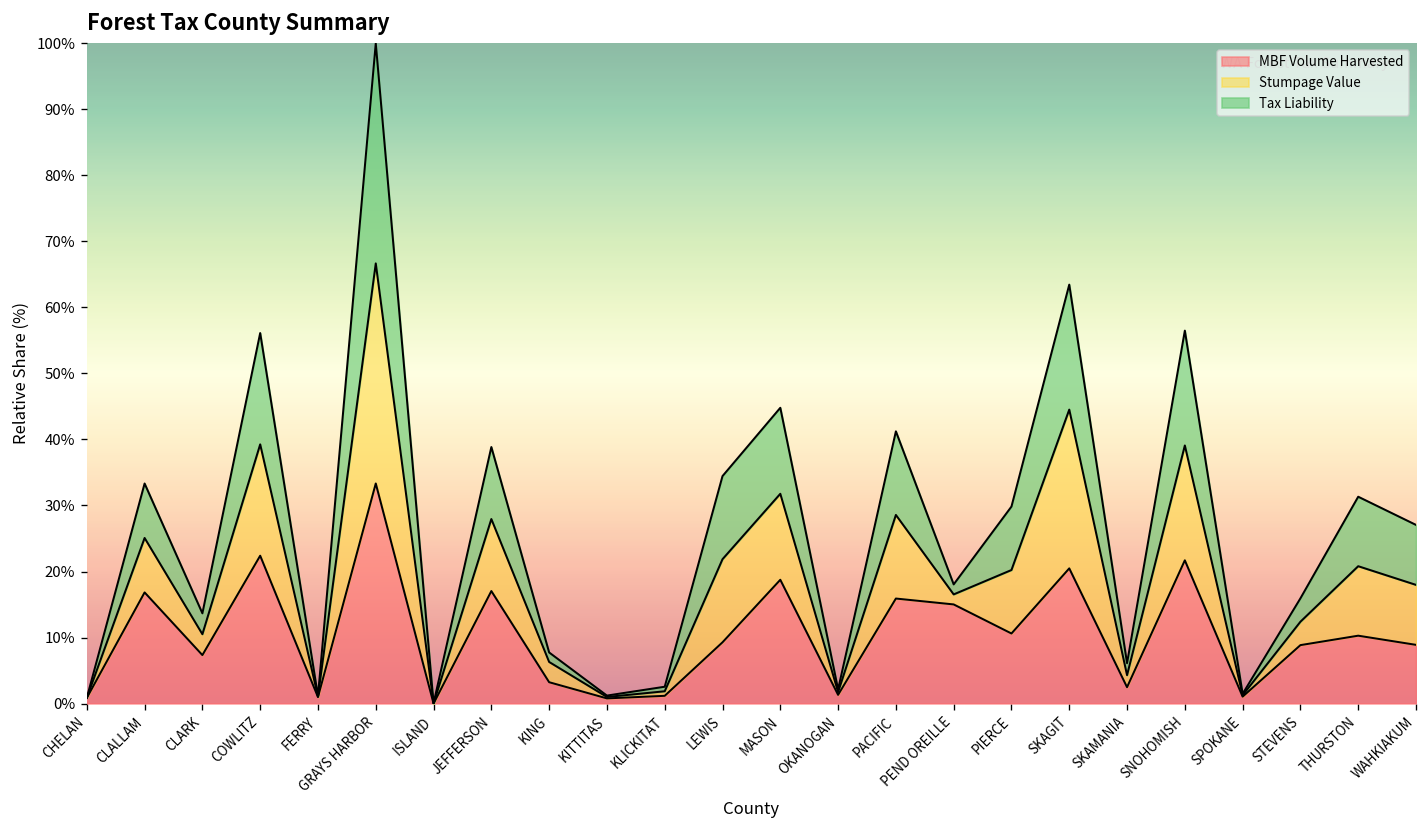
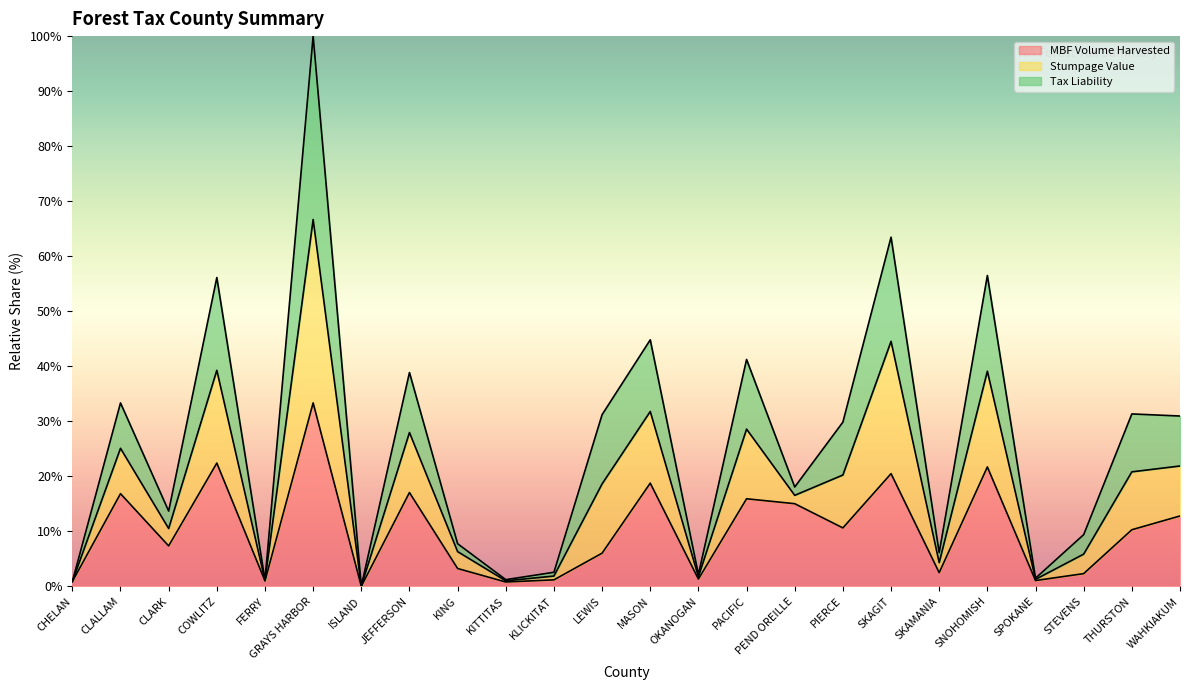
  {
    "MBF Volume Harvested": {
      "CLALLAM": "17%",
      "CLARK": "7%",
      "COWLITZ": "22%",
      "GRAYS HARBOR": "33%",
      "JEFFERSON": "17%",
      "KING": "3%",
      "KLICKITAT": "1%",
-     "LEWIS": "9%",
+     "LEWIS": "6%",
      "MASON": "19%",
      "PACIFIC": "16%",
      "PEND OREILLE": "15%",
      "PIERCE": "11%",
      "SKAGIT": "20%",
      "SKAMANIA": "2%",
      "SNOHOMISH": "22%",
-     "STEVENS": "9%",
+     "STEVENS": "2%",
      "THURSTON": "10%",
-     "WAHKIAKUM": "9%"
+     "WAHKIAKUM": "13%"
    },
    "Stumpage Value": {
      "CLALLAM": "8%",
      "CLARK": "3%",
      "COWLITZ": "17%",
      "GRAYS HARBOR": "33%",
      "JEFFERSON": "11%",
      "KING": "3%",
      "KLICKITAT": "1%",
      "LEWIS": "13%",
      "MASON": "13%",
      "PACIFIC": "13%",
      "PEND OREILLE": "2%",
      "PIERCE": "10%",
      "SKAGIT": "24%",
      "SKAMANIA": "2%",
      "SNOHOMISH": "17%",
      "STEVENS": "4%",
      "THURSTON": "11%",
      "WAHKIAKUM": "9%"
    },
    "Tax Liability": {
      "CLALLAM": "8%",
      "CLARK": "3%",
      "COWLITZ": "17%",
      "GRAYS HARBOR": "33%",
      "JEFFERSON": "11%",
      "KING": "1%",
      "KLICKITAT": "1%",
      "LEWIS": "13%",
      "MASON": "13%",
      "PACIFIC": "13%",
      "PEND OREILLE": "2%",
      "PIERCE": "10%",
      "SKAGIT": "19%",
      "SKAMANIA": "2%",
      "SNOHOMISH": "17%",
      "STEVENS": "4%",
      "THURSTON": "11%",
      "WAHKIAKUM": "9%"
    }
  }
